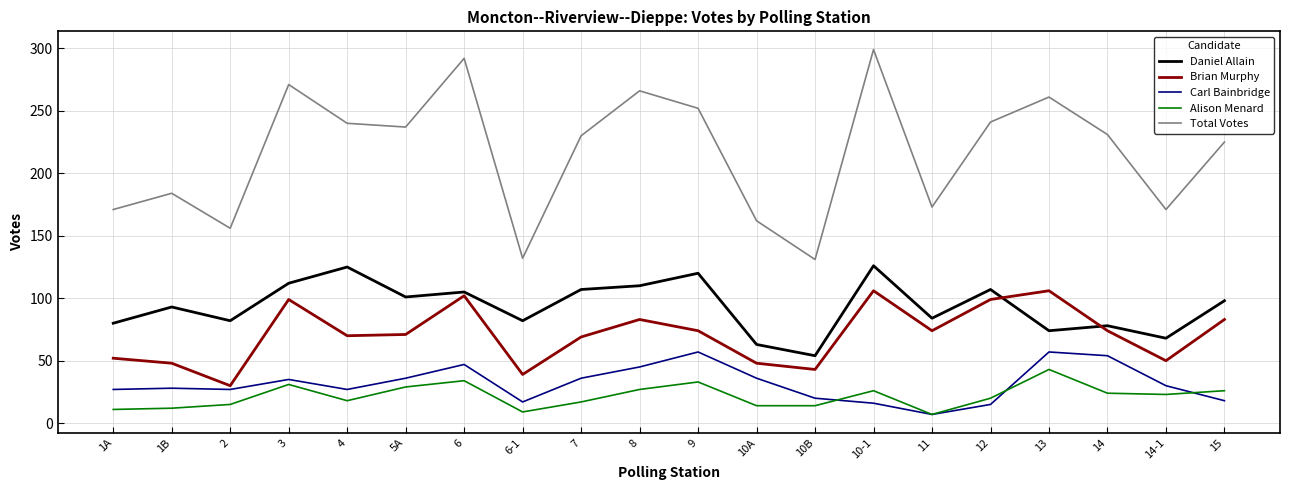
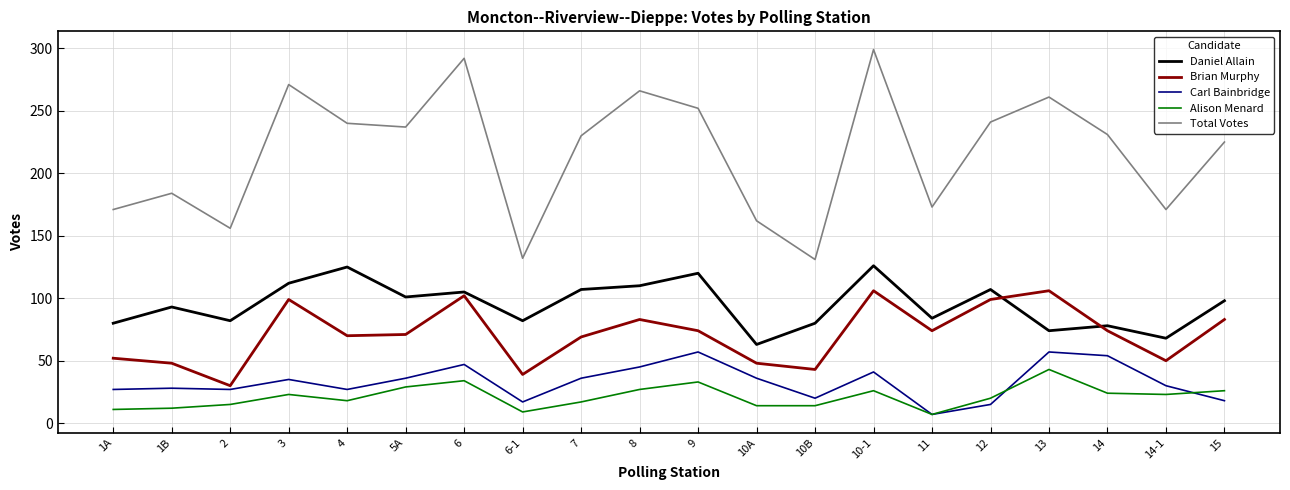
  {
    "Daniel Allain": {
      "1A": 80,
      "1B": 93,
      "2": 82,
      "3": 112,
      "4": 125,
      "5A": 101,
      "6": 105,
      "6-1": 82,
      "7": 107,
      "8": 110,
      "9": 120,
      "10A": 63,
-     "10B": 54,
+     "10B": 80,
      "10-1": 126,
      "11": 84,
      "12": 107,
      "13": 74,
      "14": 78,
      "14-1": 68,
      "15": 98
    },
    "Brian Murphy": {
      "1A": 52,
      "1B": 48,
      "2": 30,
      "3": 99,
      "4": 70,
      "5A": 71,
      "6": 102,
      "6-1": 39,
      "7": 69,
      "8": 83,
      "9": 74,
      "10A": 48,
      "10B": 43,
      "10-1": 106,
      "11": 74,
      "12": 99,
      "13": 106,
      "14": 74,
      "14-1": 50,
      "15": 83
    },
    "Carl Bainbridge": {
      "1A": 27,
      "1B": 28,
      "2": 27,
      "3": 35,
      "4": 27,
      "5A": 36,
      "6": 47,
      "6-1": 17,
      "7": 36,
      "8": 45,
      "9": 57,
      "10A": 36,
      "10B": 20,
-     "10-1": 16,
+     "10-1": 41,
      "12": 15,
      "13": 57,
      "14": 54,
      "14-1": 30,
      "15": 18
    },
    "Alison Menard": {
      "1A": 11,
      "1B": 12,
      "2": 15,
-     "3": 31,
+     "3": 23,
      "4": 18,
      "5A": 29,
      "6": 34,
      "6-1": 9,
      "7": 17,
      "8": 27,
      "9": 33,
      "10A": 14,
      "10B": 14,
      "10-1": 26,
      "12": 20,
      "13": 43,
      "14": 24,
      "14-1": 23,
      "15": 26
    },
    "Total Votes": {
      "1A": 171,
      "1B": 184,
      "2": 156,
      "3": 271,
      "4": 240,
      "5A": 237,
      "6": 292,
      "6-1": 132,
      "7": 230,
      "8": 266,
      "9": 252,
      "10A": 162,
      "10B": 131,
      "10-1": 299,
      "11": 173,
      "12": 241,
      "13": 261,
      "14": 231,
      "14-1": 171,
      "15": 225
    }
  }
